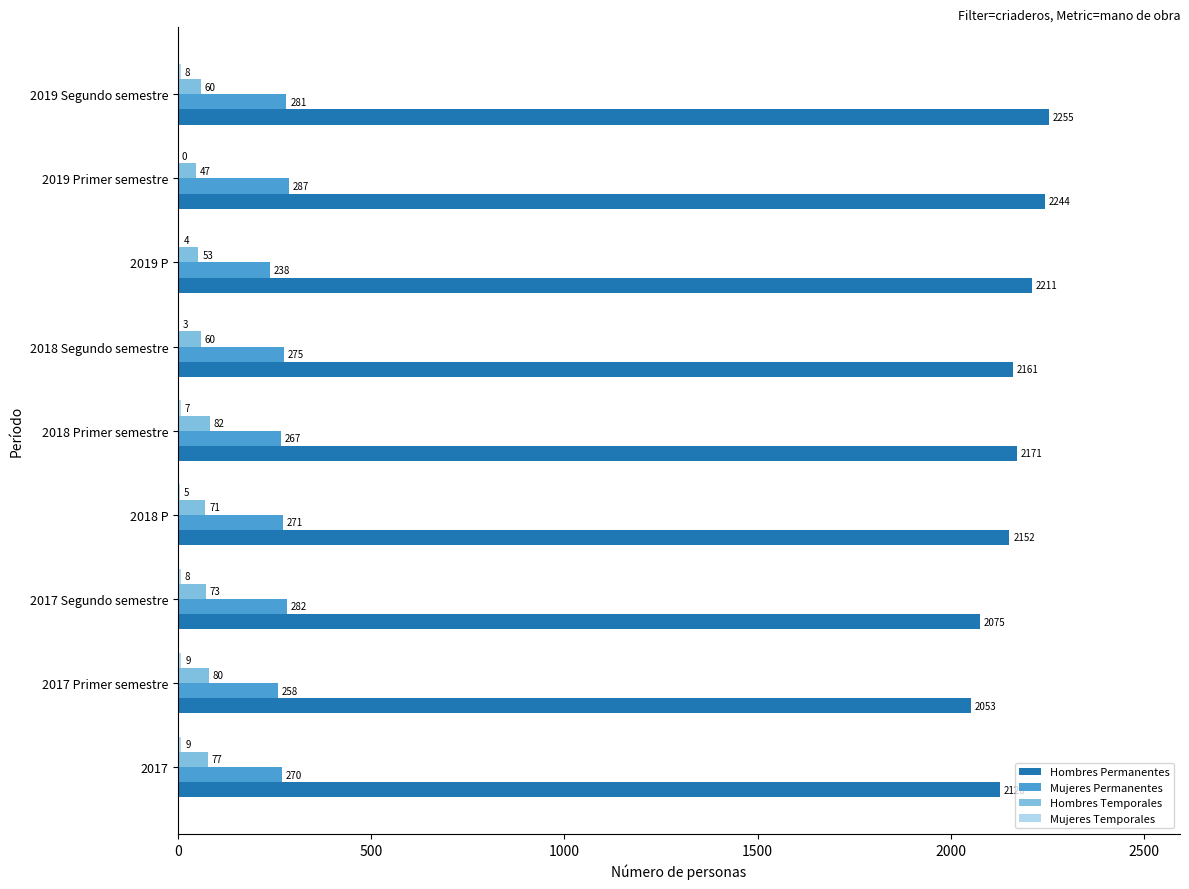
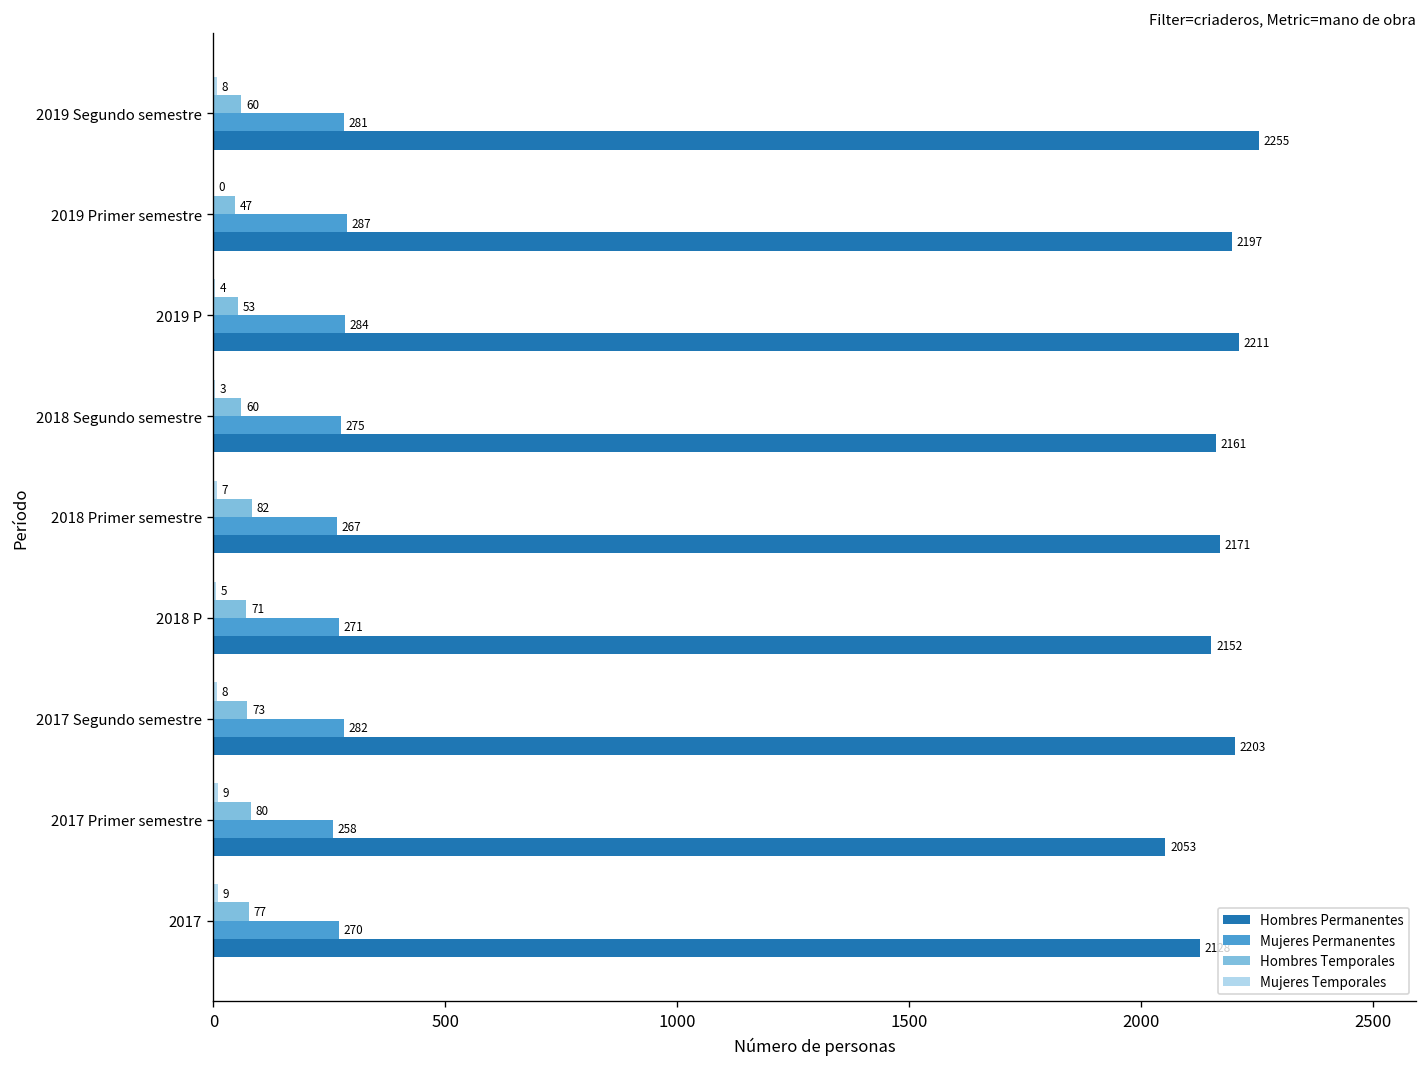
  {
    "Hombres Permanentes": {
      "2019 Segundo semestre": 2255,
-     "2019 Primer semestre": 2244,
+     "2019 Primer semestre": 2197,
      "2019 P": 2211,
      "2018 Segundo semestre": 2161,
      "2018 Primer semestre": 2171,
      "2018 P": 2152,
-     "2017 Segundo semestre": 2075,
+     "2017 Segundo semestre": 2203,
      "2017 Primer semestre": 2053
    },
    "Mujeres Permanentes": {
      "2019 Segundo semestre": 281,
      "2019 Primer semestre": 287,
-     "2019 P": 238,
+     "2019 P": 284,
      "2018 Segundo semestre": 275,
      "2018 Primer semestre": 267,
      "2018 P": 271,
      "2017 Segundo semestre": 282,
      "2017 Primer semestre": 258,
      "2017": 270
    }
  }
